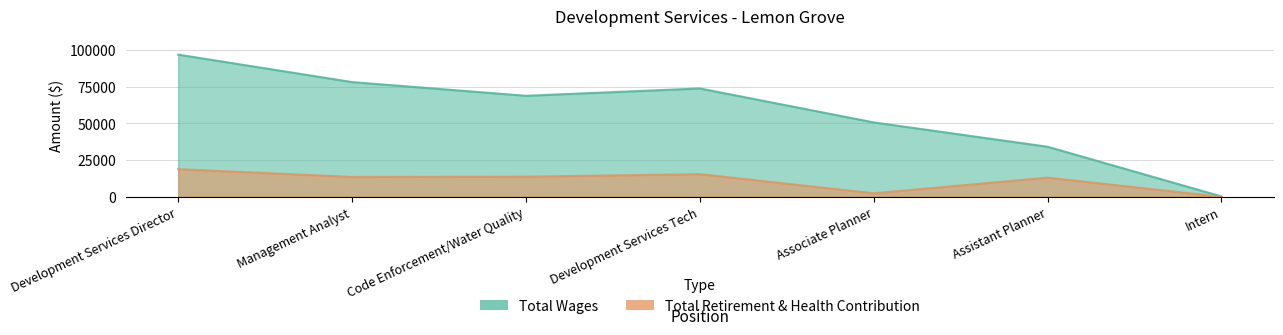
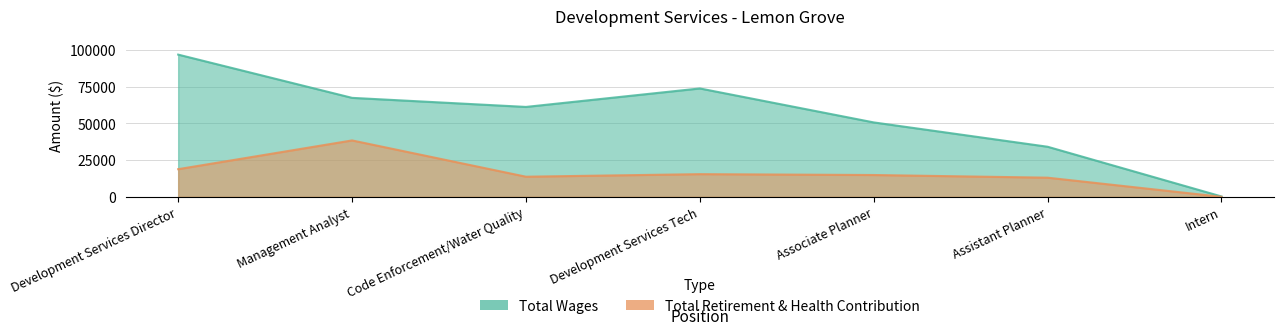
  {
    "Total Wages": {
      "Development Services Director": 97000,
-     "Management Analyst": 78000,
-     "Code Enforcement/Water Quality": 69000,
+     "Management Analyst": 67000,
+     "Code Enforcement/Water Quality": 61000,
      "Development Services Tech": 74000,
      "Associate Planner": 51000,
      "Assistant Planner": 34000
    },
    "Total Retirement & Health Contribution": {
      "Development Services Director": 19000,
-     "Management Analyst": 14000,
+     "Management Analyst": 38000,
      "Code Enforcement/Water Quality": 14000,
      "Development Services Tech": 15000,
-     "Associate Planner": 2000,
+     "Associate Planner": 15000,
      "Assistant Planner": 13000
    }
  }
